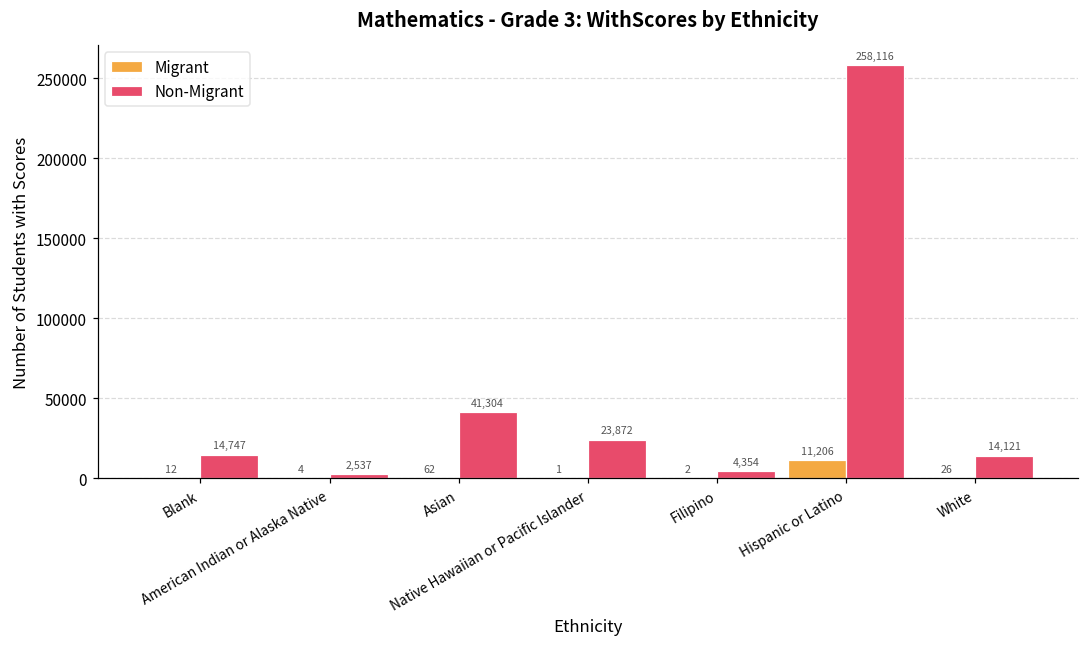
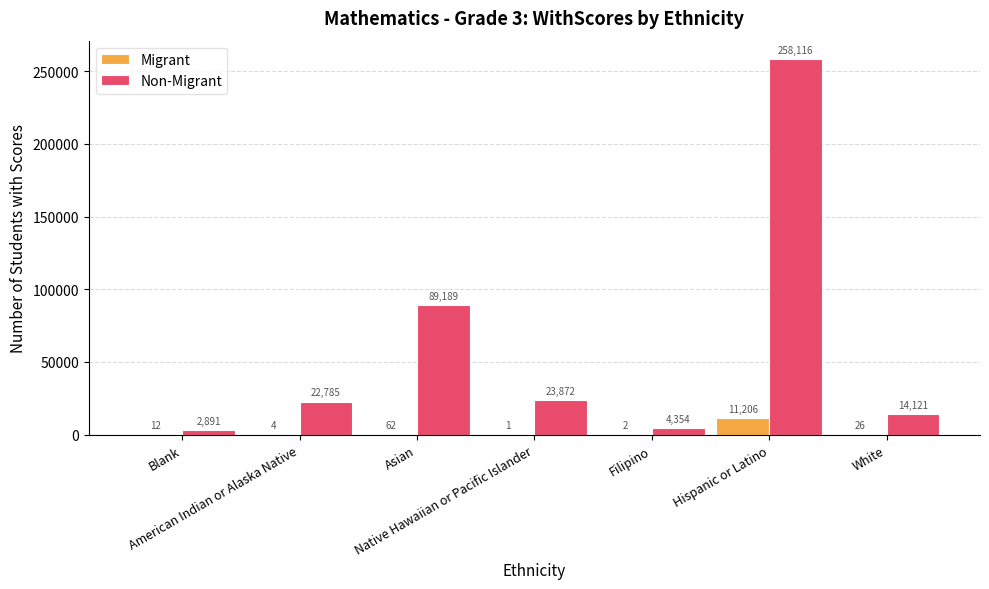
  {
    "Migrant": {
      "Blank": "12",
      "American Indian or Alaska Native": "4",
      "Asian": "62",
      "Native Hawaiian or Pacific Islander": "1",
      "Filipino": "2",
      "Hispanic or Latino": "11,206",
      "White": "26"
    },
    "Non-Migrant": {
-     "Blank": "14,747",
-     "American Indian or Alaska Native": "2,537",
-     "Asian": "41,304",
+     "Blank": "2,891",
+     "American Indian or Alaska Native": "22,785",
+     "Asian": "89,189",
      "Native Hawaiian or Pacific Islander": "23,872",
      "Filipino": "4,354",
      "Hispanic or Latino": "258,116",
      "White": "14,121"
    }
  }
